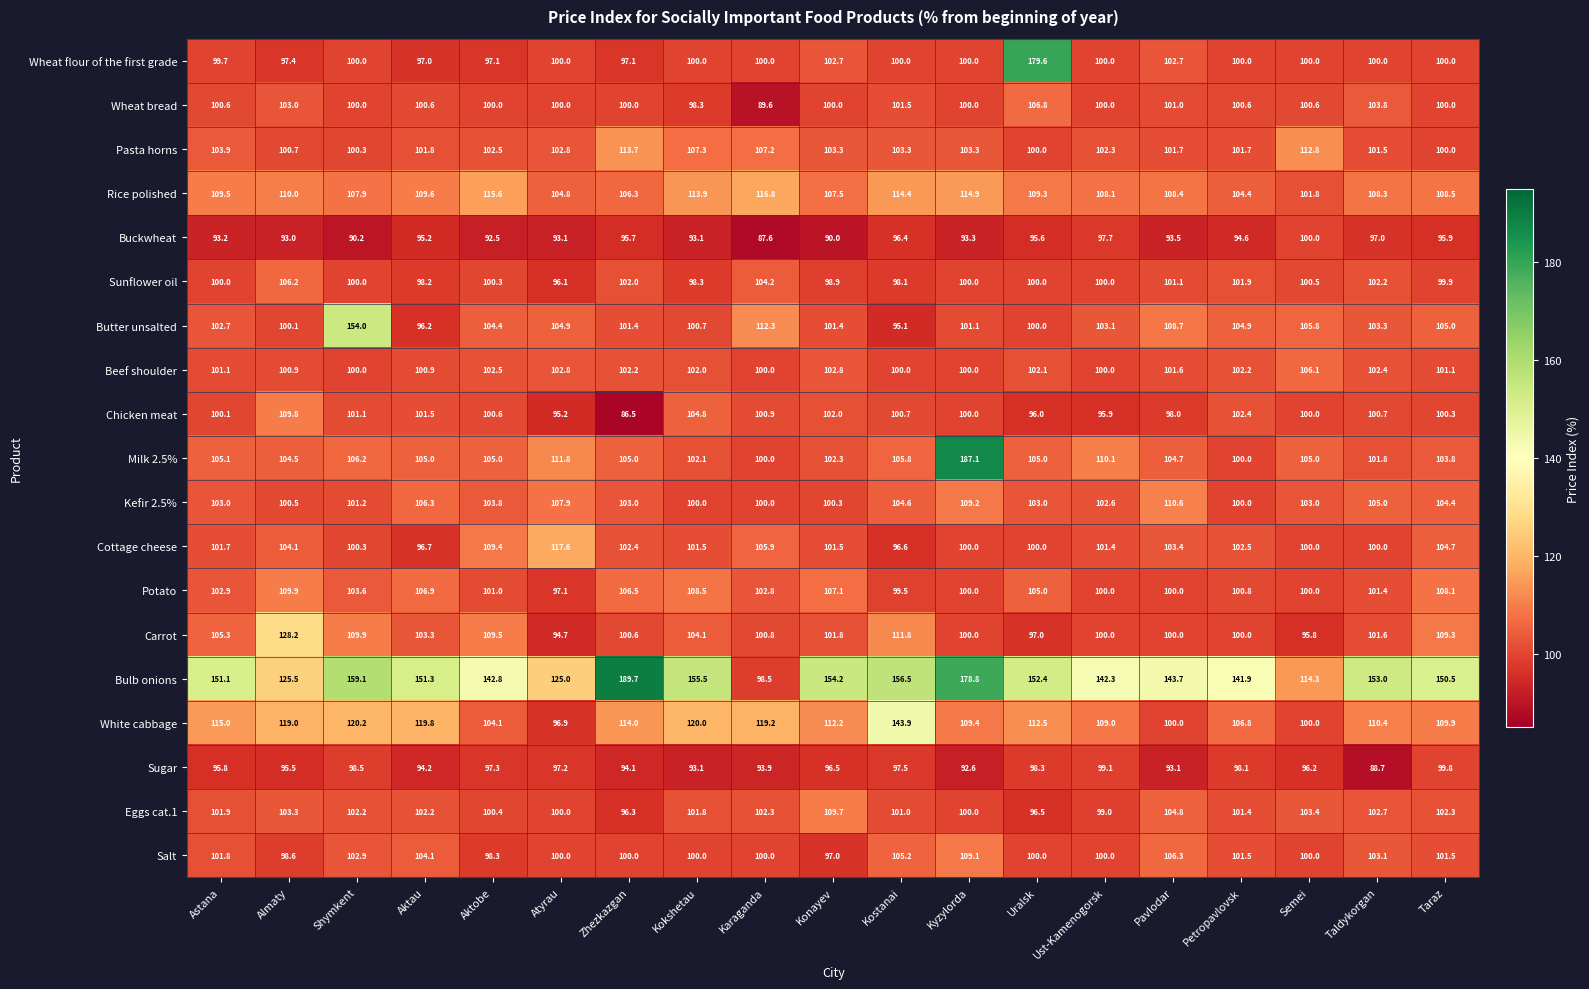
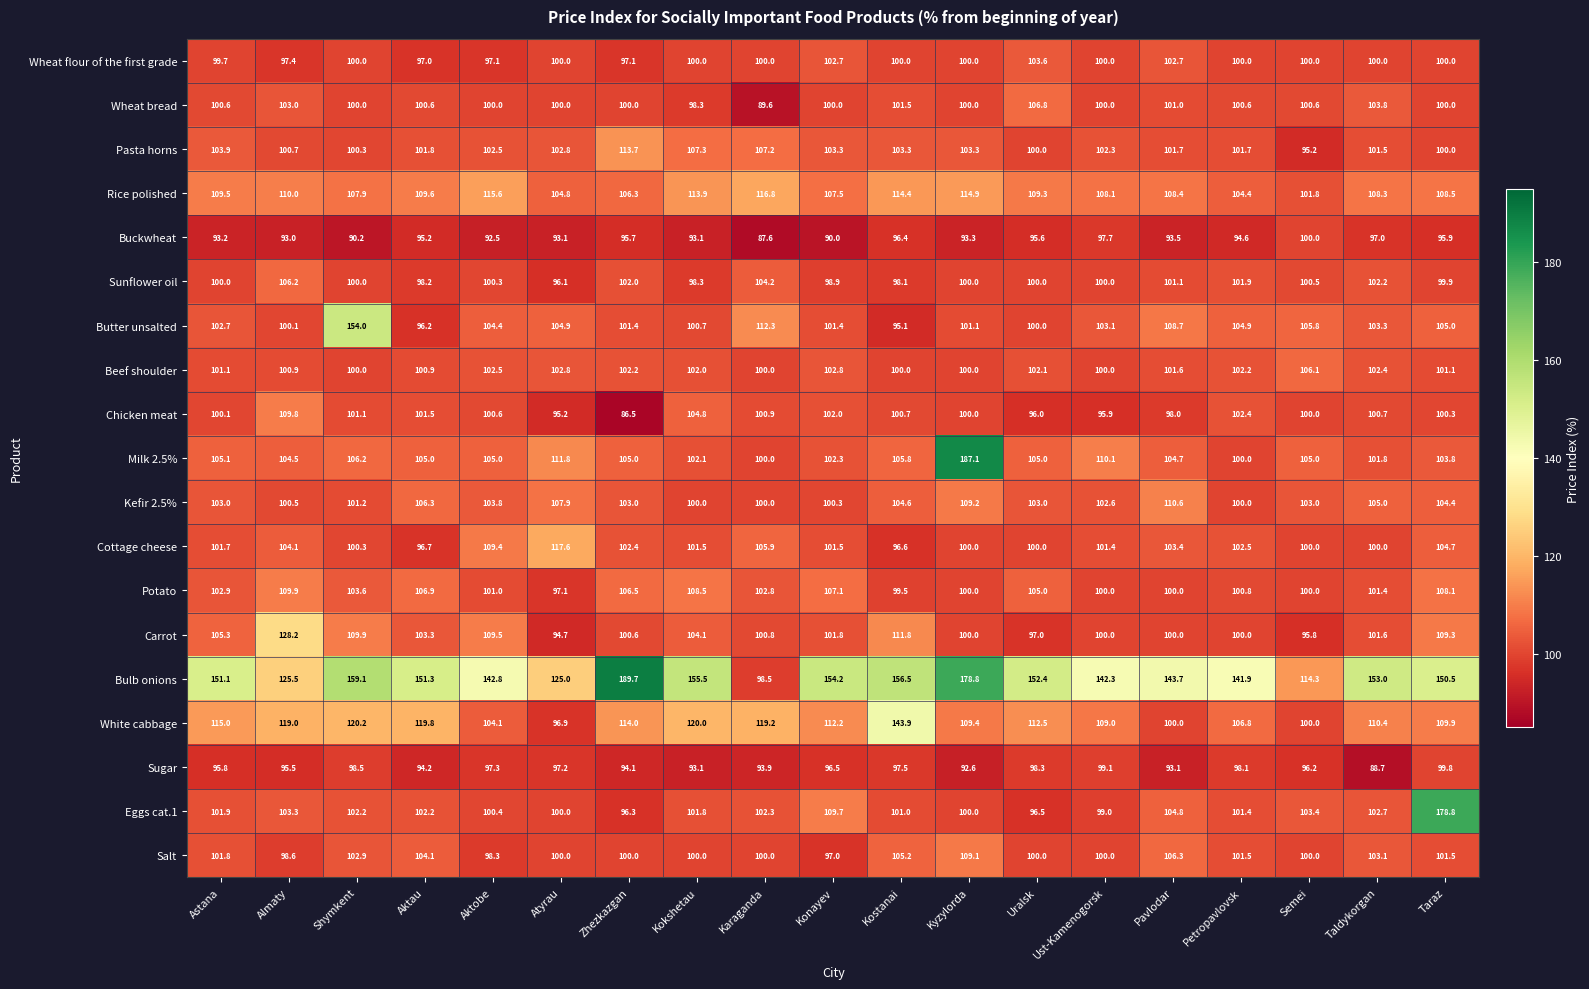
  {
    "Wheat flour of the first grade": {
      "Astana": 99.7,
      "Almaty": 97.4,
      "Shymkent": 100.0,
      "Aktau": 97.0,
      "Aktobe": 97.1,
      "Atyrau": 100.0,
      "Zhezkazgan": 97.1,
      "Kokshetau": 100.0,
      "Karaganda": 100.0,
      "Konayev": 102.7,
      "Kostanai": 100.0,
      "Kyzylorda": 100.0,
-     "Uralsk": 179.6,
+     "Uralsk": 103.6,
      "Ust-Kamenogorsk": 100.0,
      "Pavlodar": 102.7,
      "Petropavlovsk": 100.0,
      "Semei": 100.0,
      "Taldykorgan": 100.0,
      "Taraz": 100.0
    },
    "Pasta horns": {
      "Astana": 103.9,
      "Almaty": 100.7,
      "Shymkent": 100.3,
      "Aktau": 101.8,
      "Aktobe": 102.5,
      "Atyrau": 102.8,
      "Zhezkazgan": 113.7,
      "Kokshetau": 107.3,
      "Karaganda": 107.2,
      "Konayev": 103.3,
      "Kostanai": 103.3,
      "Kyzylorda": 103.3,
      "Uralsk": 100.0,
      "Ust-Kamenogorsk": 102.3,
      "Pavlodar": 101.7,
      "Petropavlovsk": 101.7,
-     "Semei": 112.8,
+     "Semei": 95.2,
      "Taldykorgan": 101.5,
      "Taraz": 100.0
    },
    "Eggs cat.1": {
      "Astana": 101.9,
      "Almaty": 103.3,
      "Shymkent": 102.2,
      "Aktau": 102.2,
      "Aktobe": 100.4,
      "Atyrau": 100.0,
      "Zhezkazgan": 96.3,
      "Kokshetau": 101.8,
      "Karaganda": 102.3,
      "Konayev": 109.7,
      "Kostanai": 101.0,
      "Kyzylorda": 100.0,
      "Uralsk": 96.5,
      "Ust-Kamenogorsk": 99.0,
      "Pavlodar": 104.8,
      "Petropavlovsk": 101.4,
      "Semei": 103.4,
      "Taldykorgan": 102.7,
-     "Taraz": 102.3
+     "Taraz": 178.8
    }
  }
